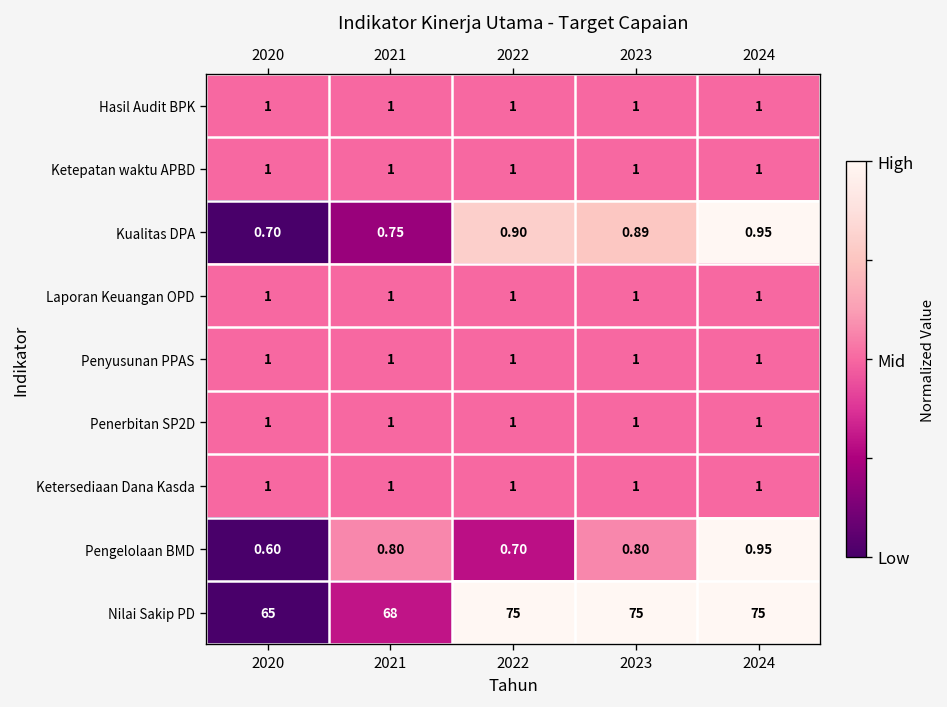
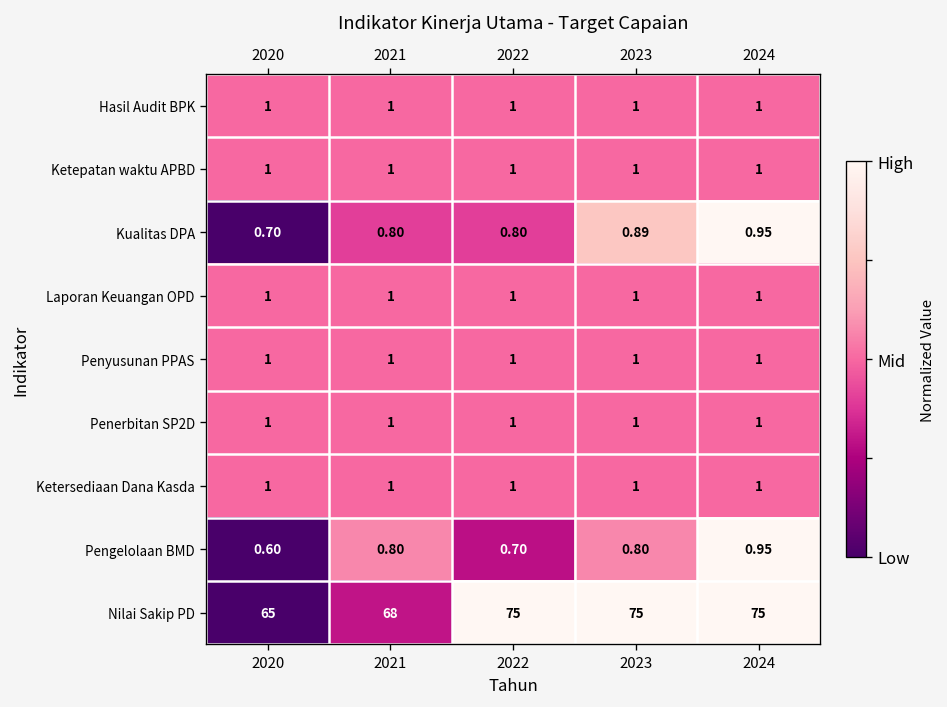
  {
    "Hasil Audit BPK": {
      "2020": 1,
      "2021": 1,
      "2022": 1,
      "2023": 1,
      "2024": 1
    },
    "Ketepatan waktu APBD": {
      "2020": 1,
      "2021": 1,
      "2022": 1,
      "2023": 1,
      "2024": 1
    },
    "Kualitas DPA": {
      "2020": 0.70,
-     "2021": 0.75,
-     "2022": 0.90,
+     "2021": 0.80,
+     "2022": 0.80,
      "2023": 0.89,
      "2024": 0.95
    },
    "Laporan Keuangan OPD": {
      "2020": 1,
      "2021": 1,
      "2022": 1,
      "2023": 1,
      "2024": 1
    },
    "Penyusunan PPAS": {
      "2020": 1,
      "2021": 1,
      "2022": 1,
      "2023": 1,
      "2024": 1
    },
    "Penerbitan SP2D": {
      "2020": 1,
      "2021": 1,
      "2022": 1,
      "2023": 1,
      "2024": 1
    },
    "Ketersediaan Dana Kasda": {
      "2020": 1,
      "2021": 1,
      "2022": 1,
      "2023": 1,
      "2024": 1
    },
    "Pengelolaan BMD": {
      "2020": 0.60,
      "2021": 0.80,
      "2022": 0.70,
      "2023": 0.80,
      "2024": 0.95
    },
    "Nilai Sakip PD": {
      "2020": 65,
      "2021": 68,
      "2022": 75,
      "2023": 75,
      "2024": 75
    }
  }
